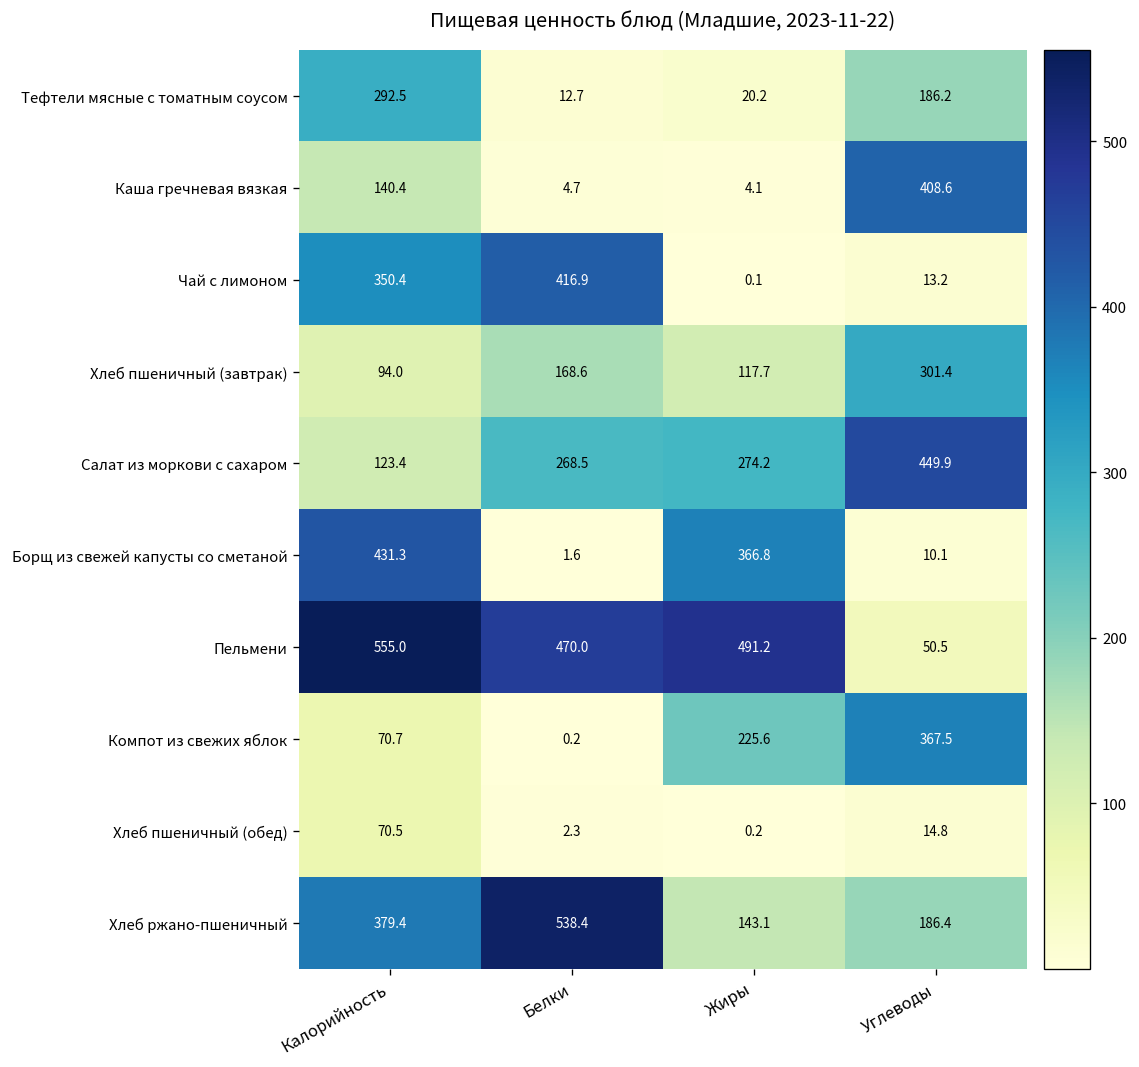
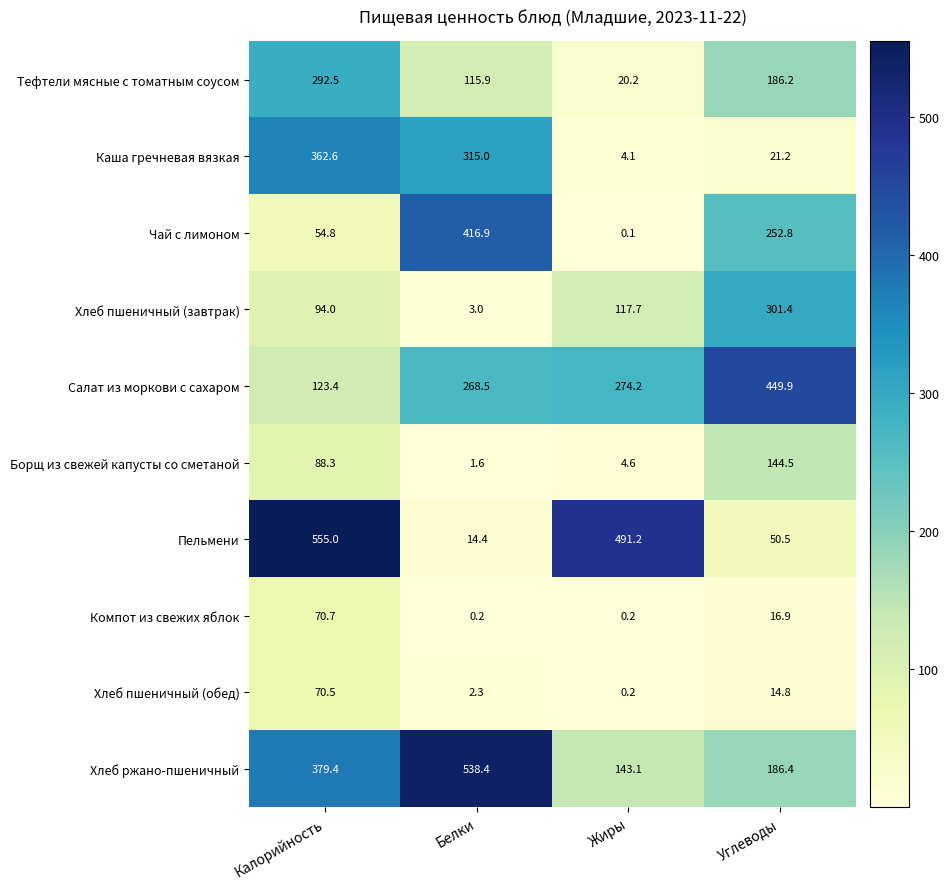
  {
    "Тефтели мясные с томатным соусом": {
      "Калорийность": 292.5,
-     "Белки": 12.7,
+     "Белки": 115.9,
      "Жиры": 20.2,
      "Углеводы": 186.2
    },
    "Каша гречневая вязкая": {
-     "Калорийность": 140.4,
-     "Белки": 4.7,
+     "Калорийность": 362.6,
+     "Белки": 315.0,
      "Жиры": 4.1,
-     "Углеводы": 408.6
+     "Углеводы": 21.2
    },
    "Чай с лимоном": {
-     "Калорийность": 350.4,
+     "Калорийность": 54.8,
      "Белки": 416.9,
      "Жиры": 0.1,
-     "Углеводы": 13.2
+     "Углеводы": 252.8
    },
    "Хлеб пшеничный (завтрак)": {
      "Калорийность": 94.0,
-     "Белки": 168.6,
+     "Белки": 3.0,
      "Жиры": 117.7,
      "Углеводы": 301.4
    },
    "Салат из моркови с сахаром": {
      "Калорийность": 123.4,
      "Белки": 268.5,
      "Жиры": 274.2,
      "Углеводы": 449.9
    },
    "Борщ из свежей капусты со сметаной": {
-     "Калорийность": 431.3,
+     "Калорийность": 88.3,
      "Белки": 1.6,
-     "Жиры": 366.8,
-     "Углеводы": 10.1
+     "Жиры": 4.6,
+     "Углеводы": 144.5
    },
    "Пельмени": {
      "Калорийность": 555.0,
-     "Белки": 470.0,
+     "Белки": 14.4,
      "Жиры": 491.2,
      "Углеводы": 50.5
    },
    "Компот из свежих яблок": {
      "Калорийность": 70.7,
      "Белки": 0.2,
-     "Жиры": 225.6,
-     "Углеводы": 367.5
+     "Жиры": 0.2,
+     "Углеводы": 16.9
    },
    "Хлеб пшеничный (обед)": {
      "Калорийность": 70.5,
      "Белки": 2.3,
      "Жиры": 0.2,
      "Углеводы": 14.8
    },
    "Хлеб ржано-пшеничный": {
      "Калорийность": 379.4,
      "Белки": 538.4,
      "Жиры": 143.1,
      "Углеводы": 186.4
    }
  }
